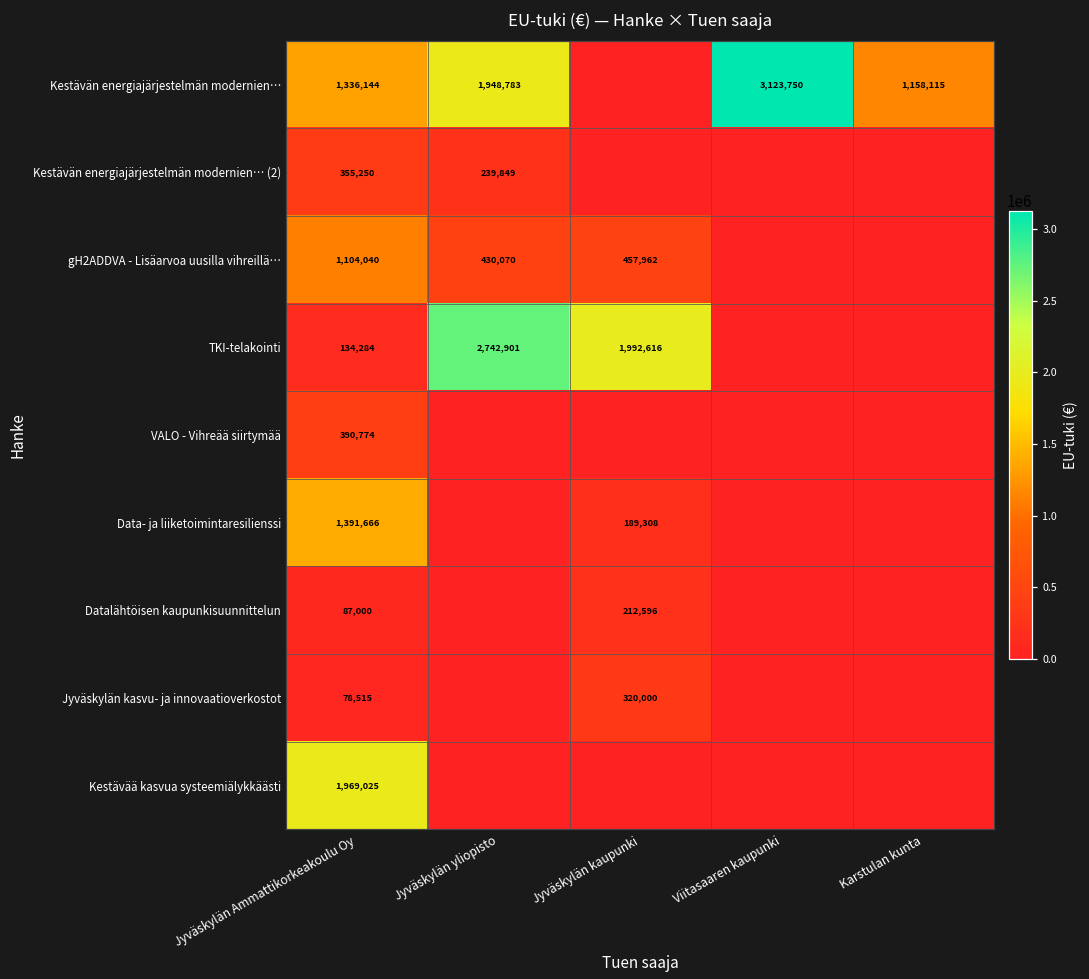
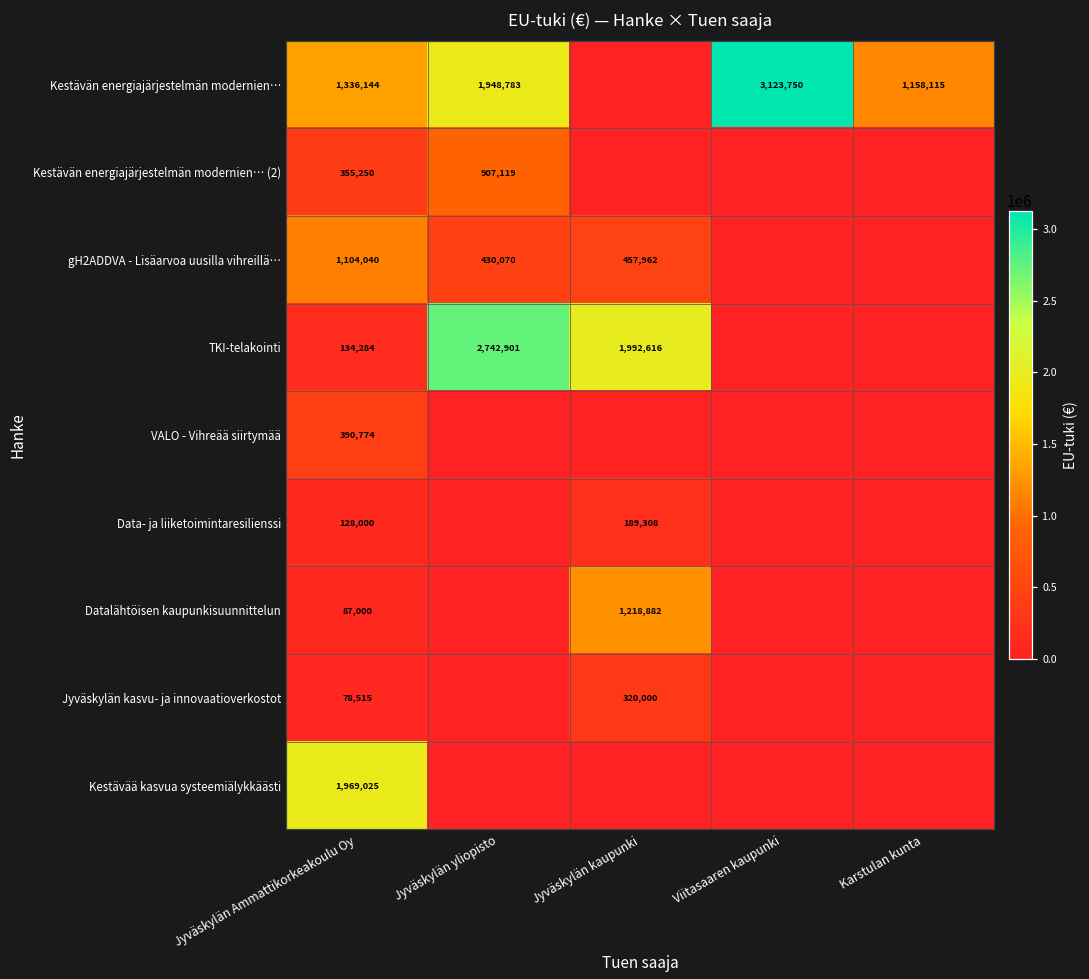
  {
    "Kestävän energiajärjestelmän modernien…": {
      "Jyväskylän Ammattikorkeakoulu Oy": "1,336,144",
      "Jyväskylän yliopisto": "1,948,783",
      "Viitasaaren kaupunki": "3,123,750",
      "Karstulan kunta": "1,158,115"
    },
    "Kestävän energiajärjestelmän modernien… (2)": {
      "Jyväskylän Ammattikorkeakoulu Oy": "355,250",
-     "Jyväskylän yliopisto": "239,849"
+     "Jyväskylän yliopisto": "907,119"
    },
    "gH2ADDVA - Lisäarvoa uusilla vihreillä…": {
      "Jyväskylän Ammattikorkeakoulu Oy": "1,104,040",
      "Jyväskylän yliopisto": "430,070",
      "Jyväskylän kaupunki": "457,962"
    },
    "TKI-telakointi": {
      "Jyväskylän Ammattikorkeakoulu Oy": "134,284",
      "Jyväskylän yliopisto": "2,742,901",
      "Jyväskylän kaupunki": "1,992,616"
    },
    "VALO - Vihreää siirtymää": {
      "Jyväskylän Ammattikorkeakoulu Oy": "390,774"
    },
    "Data- ja liiketoimintaresilienssi": {
-     "Jyväskylän Ammattikorkeakoulu Oy": "1,391,666",
+     "Jyväskylän Ammattikorkeakoulu Oy": "128,000",
      "Jyväskylän kaupunki": "189,308"
    },
    "Datalähtöisen kaupunkisuunnittelun": {
      "Jyväskylän Ammattikorkeakoulu Oy": "87,000",
-     "Jyväskylän kaupunki": "212,596"
+     "Jyväskylän kaupunki": "1,218,882"
    },
    "Jyväskylän kasvu- ja innovaatioverkostot": {
      "Jyväskylän Ammattikorkeakoulu Oy": "78,515",
      "Jyväskylän kaupunki": "320,000"
    },
    "Kestävää kasvua systeemiälykkäästi": {
      "Jyväskylän Ammattikorkeakoulu Oy": "1,969,025"
    }
  }
